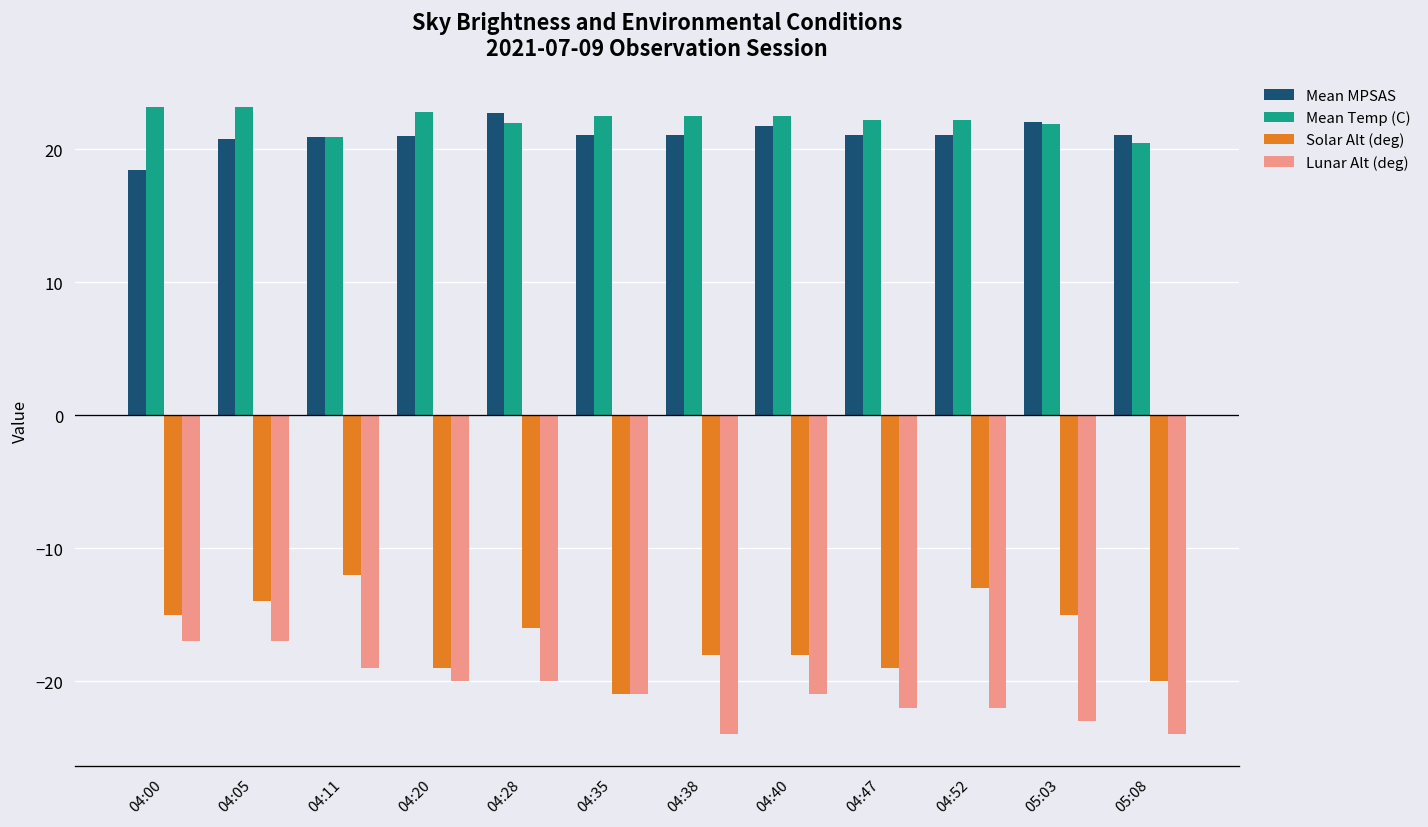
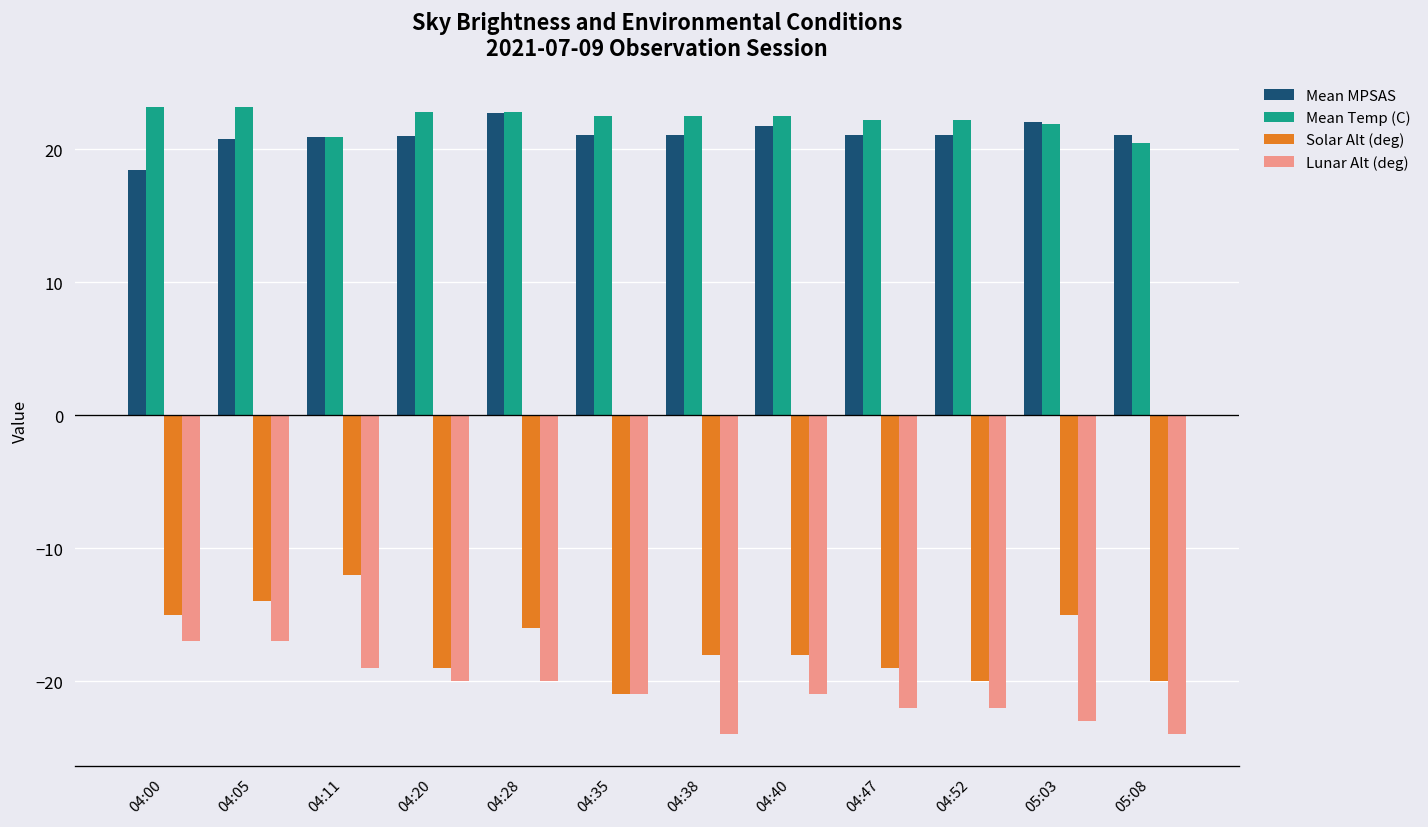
  {
    "Mean MPSAS": {
      "04:00": 18.4,
      "04:05": 20.8,
      "04:11": 20.9,
      "04:20": 21.0,
      "04:28": 22.7,
      "04:35": 21.1,
      "04:38": 21.1,
      "04:40": 21.8,
      "04:47": 21.1,
      "04:52": 21.1,
      "05:03": 22.0,
      "05:08": 21.0
    },
    "Mean Temp (C)": {
      "04:00": 23.2,
      "04:05": 23.2,
      "04:11": 20.9,
      "04:20": 22.8,
-     "04:28": 22.0,
+     "04:28": 22.8,
      "04:35": 22.5,
      "04:38": 22.5,
      "04:40": 22.5,
      "04:47": 22.2,
      "04:52": 22.2,
      "05:03": 21.9,
      "05:08": 20.5
    },
    "Solar Alt (deg)": {
      "04:00": -15,
      "04:05": -14,
      "04:11": -12,
      "04:20": -19,
      "04:28": -16,
      "04:35": -21,
      "04:38": -18,
      "04:40": -18,
      "04:47": -19,
-     "04:52": -13,
+     "04:52": -20,
      "05:03": -15,
      "05:08": -20
    },
    "Lunar Alt (deg)": {
      "04:00": -17.0,
      "04:05": -17.0,
      "04:11": -19.0,
      "04:20": -20.0,
      "04:28": -20.0,
      "04:35": -21.0,
      "04:38": -24.0,
      "04:40": -21.0,
      "04:47": -22.0,
      "04:52": -22.0,
      "05:03": -23.0,
      "05:08": -24.0
    }
  }
